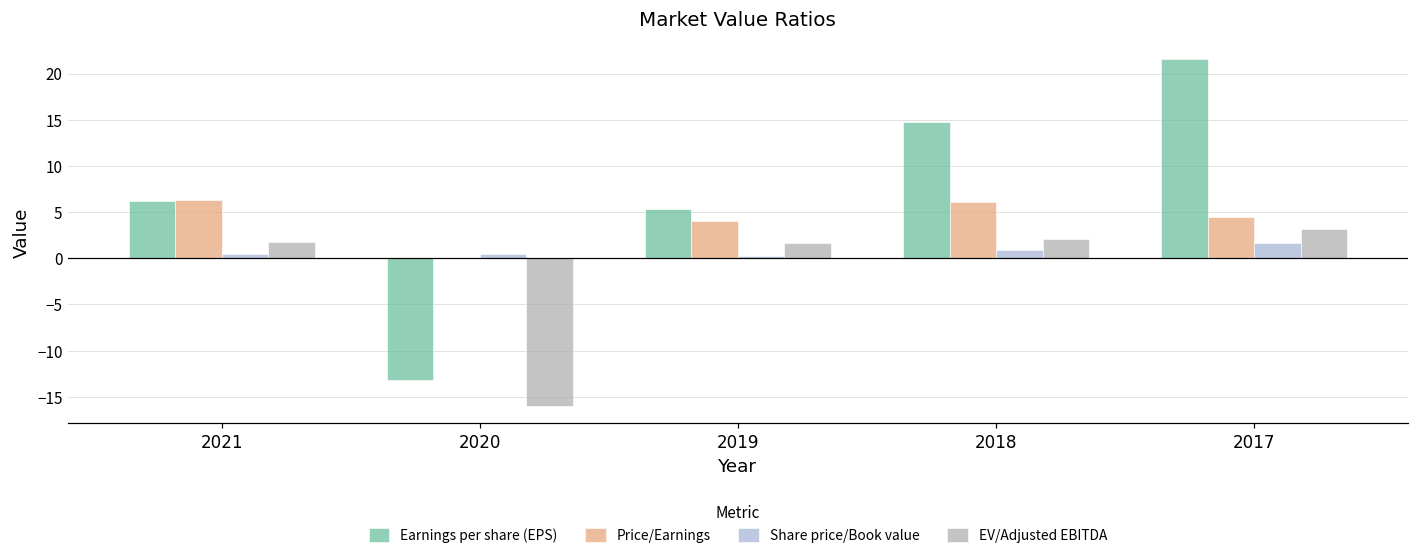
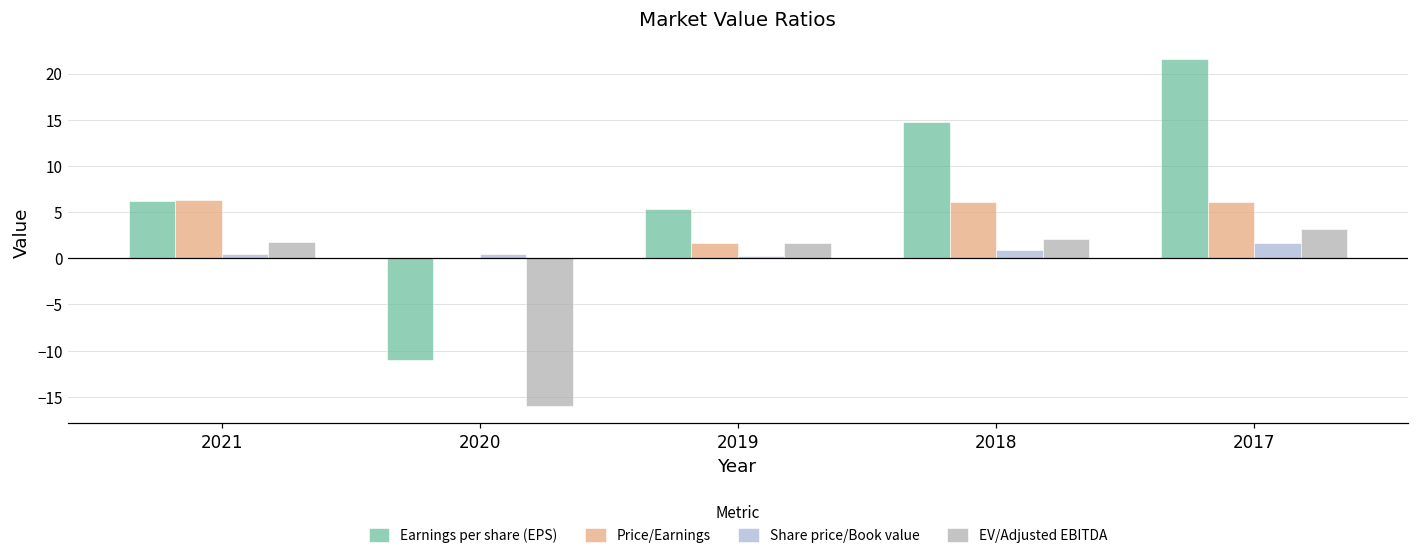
  {
    "Earnings per share (EPS)": {
      "2021": 6,
-     "2020": -13,
+     "2020": -11,
      "2019": 5,
      "2018": 15,
      "2017": 22
    },
    "Price/Earnings": {
      "2021": 6,
      "2020": 0,
-     "2019": 4,
+     "2019": 2,
      "2018": 6,
-     "2017": 4
+     "2017": 6
    }
  }
